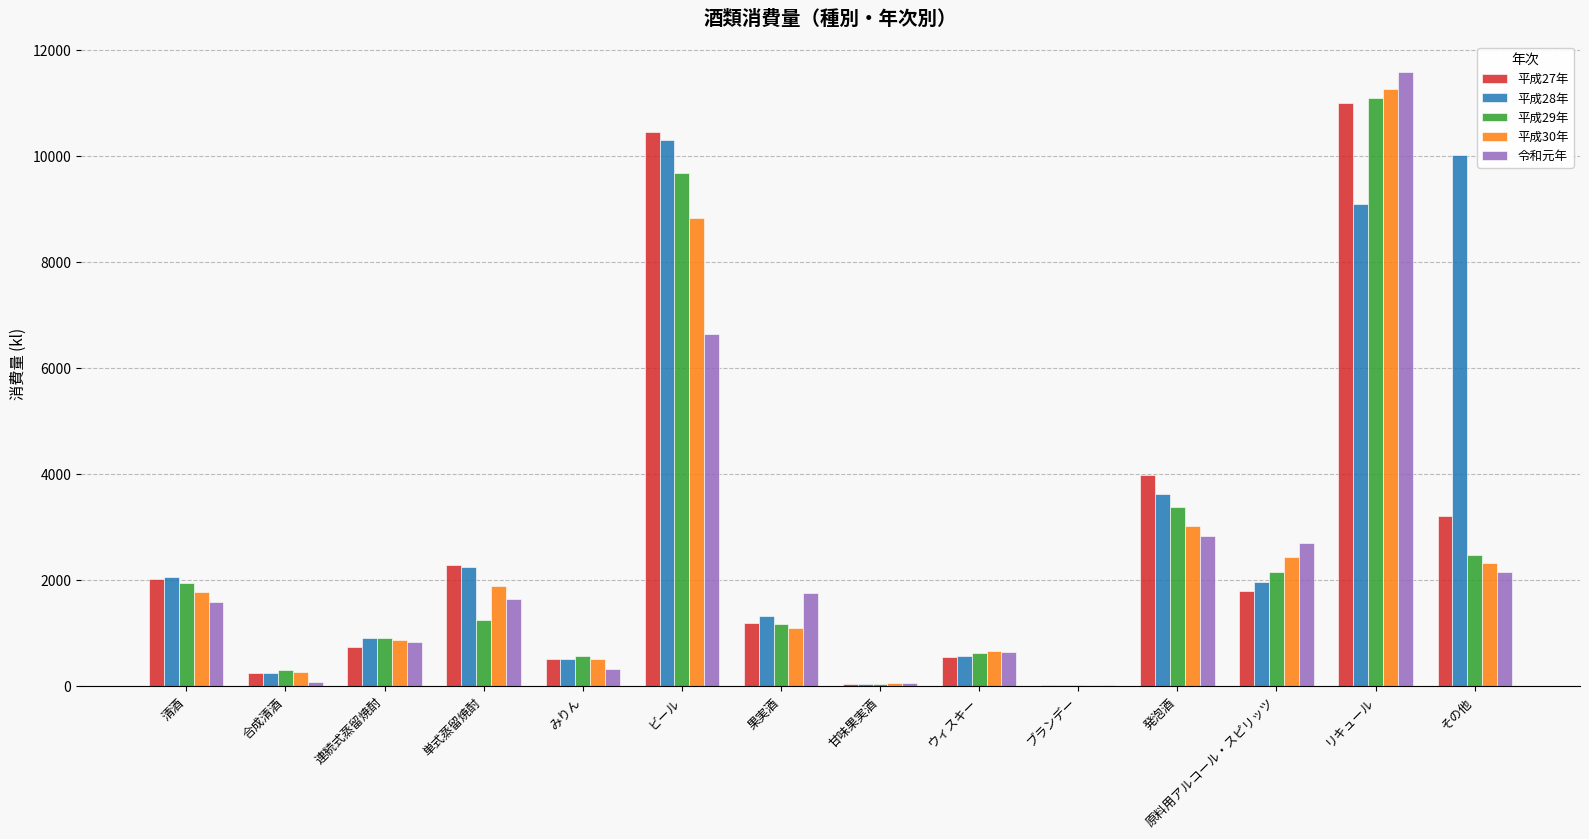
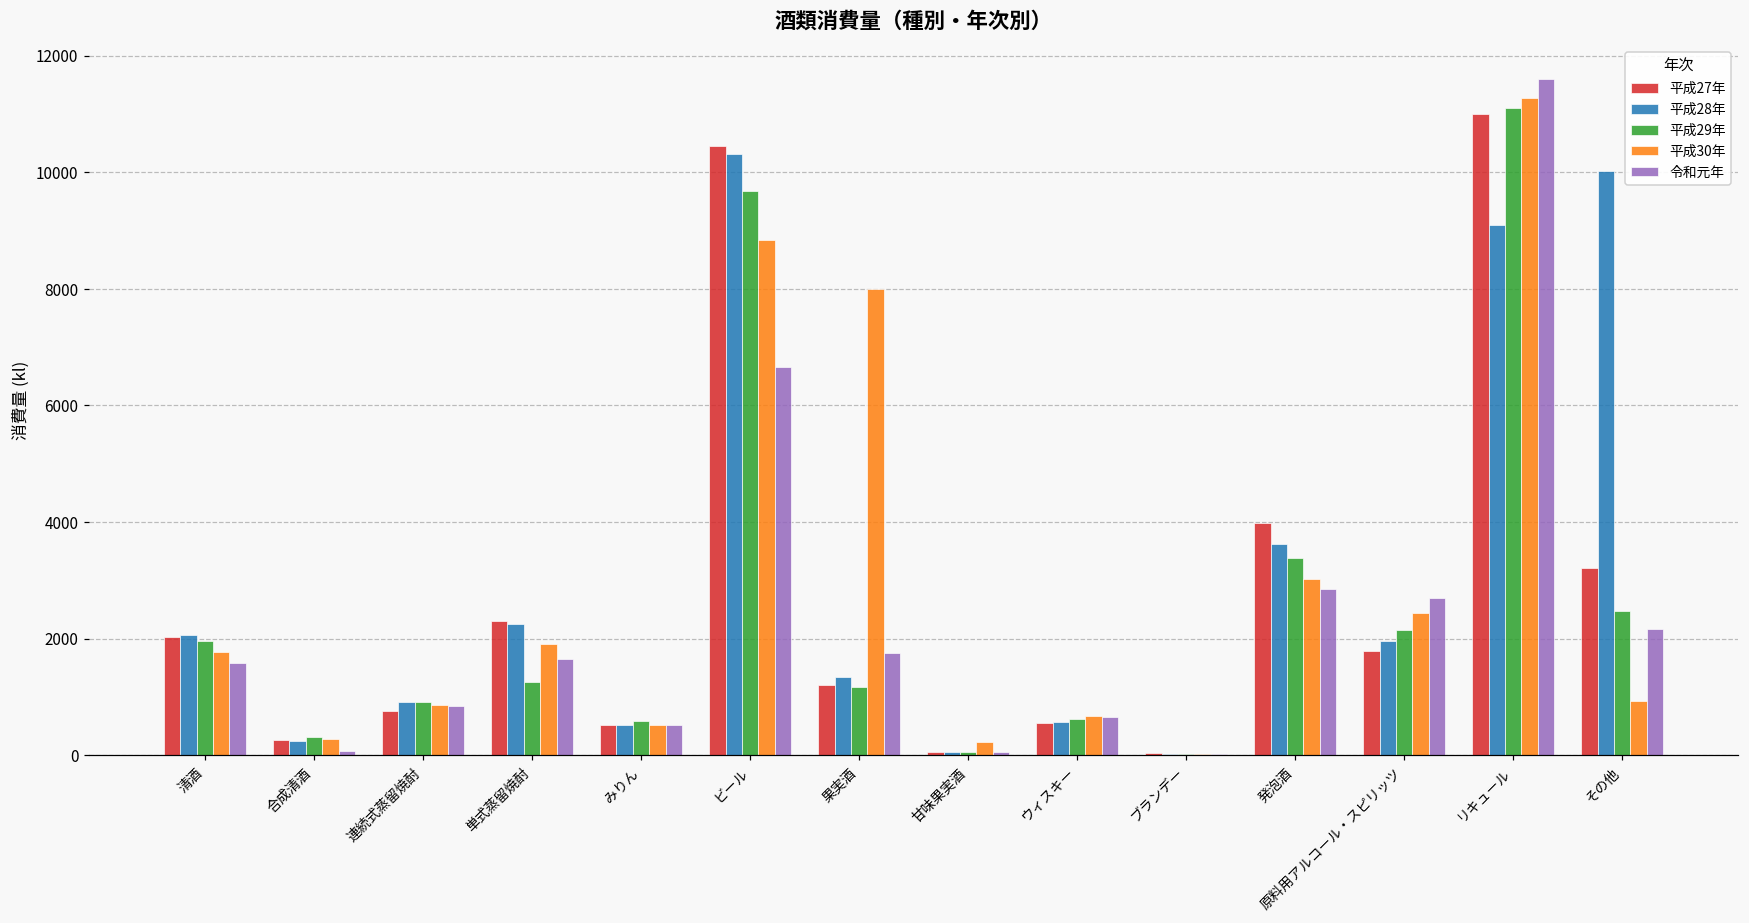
  {
    "平成27年": {
      "清酒": 2000,
      "合成清酒": 300,
      "連続式蒸留焼酎": 800,
      "単式蒸留焼酎": 2300,
      "みりん": 500,
      "ビール": 10500,
      "果実酒": 1200,
      "ウィスキー": 500,
      "発泡酒": 4000,
      "原料用アルコール・スピリッツ": 1800,
      "リキュール": 11000,
      "その他": 3200
    },
    "平成28年": {
      "清酒": 2100,
      "合成清酒": 200,
      "連続式蒸留焼酎": 900,
      "単式蒸留焼酎": 2300,
      "みりん": 500,
      "ビール": 10300,
      "果実酒": 1300,
      "甘味果実酒": 0,
      "ウィスキー": 600,
      "発泡酒": 3600,
      "原料用アルコール・スピリッツ": 2000,
      "リキュール": 9100,
      "その他": 10000
    },
    "平成29年": {
      "清酒": 2000,
      "合成清酒": 300,
      "連続式蒸留焼酎": 900,
      "単式蒸留焼酎": 1300,
      "みりん": 600,
      "ビール": 9700,
      "果実酒": 1200,
      "甘味果実酒": 100,
      "ウィスキー": 600,
      "発泡酒": 3400,
      "原料用アルコール・スピリッツ": 2200,
      "リキュール": 11100,
      "その他": 2500
    },
    "平成30年": {
      "清酒": 1800,
      "合成清酒": 300,
      "連続式蒸留焼酎": 900,
      "単式蒸留焼酎": 1900,
      "みりん": 500,
      "ビール": 8800,
-     "果実酒": 1100,
-     "甘味果実酒": 100,
+     "果実酒": 8000,
+     "甘味果実酒": 200,
      "ウィスキー": 700,
      "発泡酒": 3000,
      "原料用アルコール・スピリッツ": 2400,
      "リキュール": 11300,
-     "その他": 2300
+     "その他": 900
    },
    "令和元年": {
      "清酒": 1600,
      "合成清酒": 100,
      "連続式蒸留焼酎": 800,
      "単式蒸留焼酎": 1700,
-     "みりん": 300,
+     "みりん": 500,
      "ビール": 6700,
      "果実酒": 1800,
      "甘味果実酒": 100,
      "ウィスキー": 700,
      "発泡酒": 2800,
      "原料用アルコール・スピリッツ": 2700,
      "リキュール": 11600,
      "その他": 2200
    }
  }
